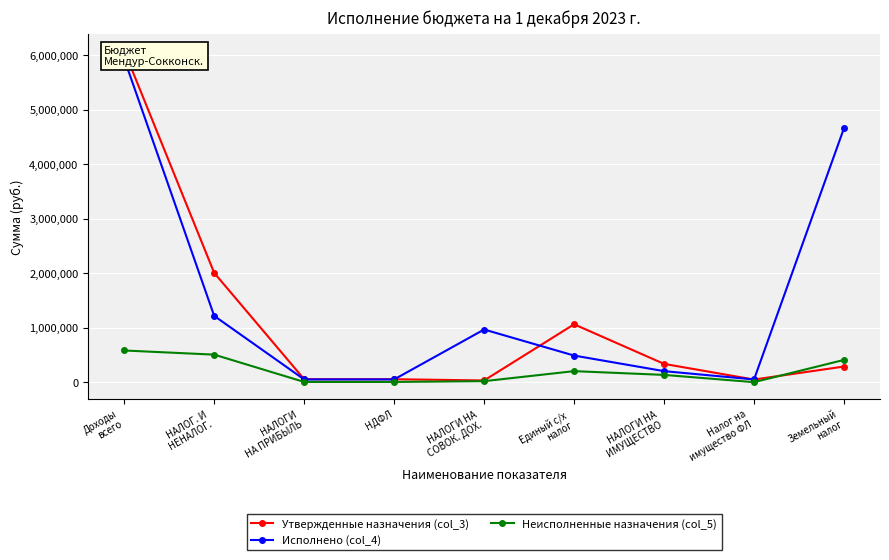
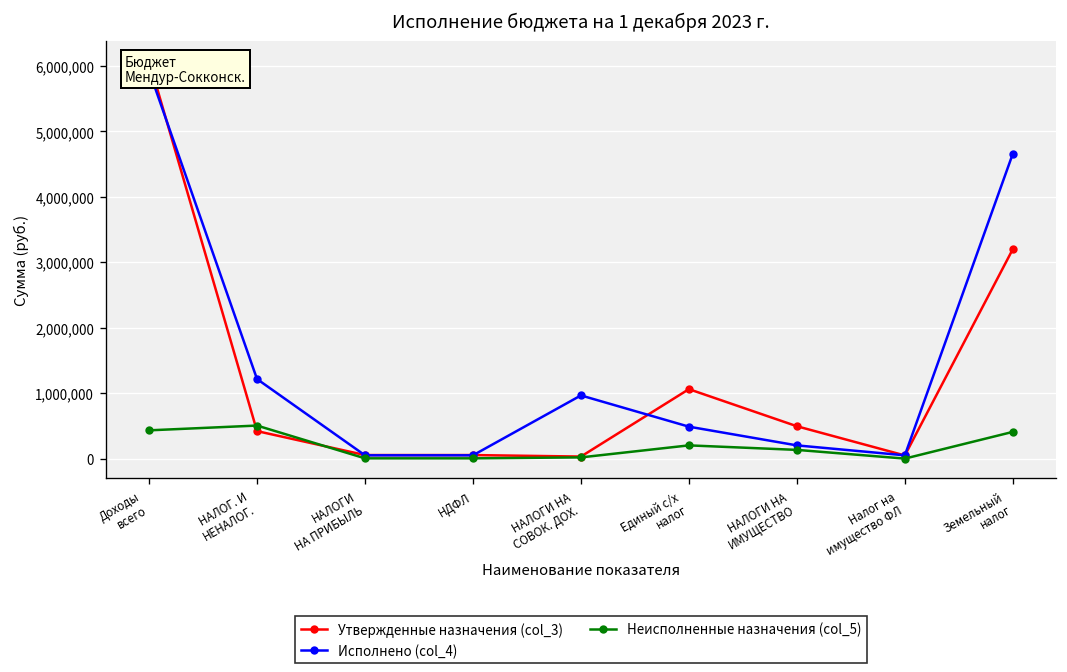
  {
    "Утвержденные назначения (col_3)": {
-     "НАЛОГ. И НЕНАЛОГ.": "2,000,000",
+     "НАЛОГ. И НЕНАЛОГ.": "400,000",
      "Единый с/х налог": "1,100,000",
-     "НАЛОГИ НА ИМУЩЕСТВО": "300,000",
-     "Земельный налог": "300,000"
+     "НАЛОГИ НА ИМУЩЕСТВО": "500,000",
+     "Земельный налог": "3,200,000"
    },
    "Исполнено (col_4)": {
      "НАЛОГ. И НЕНАЛОГ.": "1,200,000",
      "НАЛОГИ НА СОВОК. ДОХ.": "1,000,000",
      "Единый с/х налог": "500,000",
      "НАЛОГИ НА ИМУЩЕСТВО": "200,000",
      "Земельный налог": "4,700,000"
    },
    "Неисполненные назначения (col_5)": {
-     "Доходы всего": "600,000",
+     "Доходы всего": "400,000",
      "НАЛОГ. И НЕНАЛОГ.": "500,000",
      "НАЛОГИ НА ПРИБЫЛЬ": "0",
      "НДФЛ": "0",
      "Единый с/х налог": "200,000",
      "НАЛОГИ НА ИМУЩЕСТВО": "100,000",
      "Налог на имущество ФЛ": "0",
      "Земельный налог": "400,000"
    }
  }
